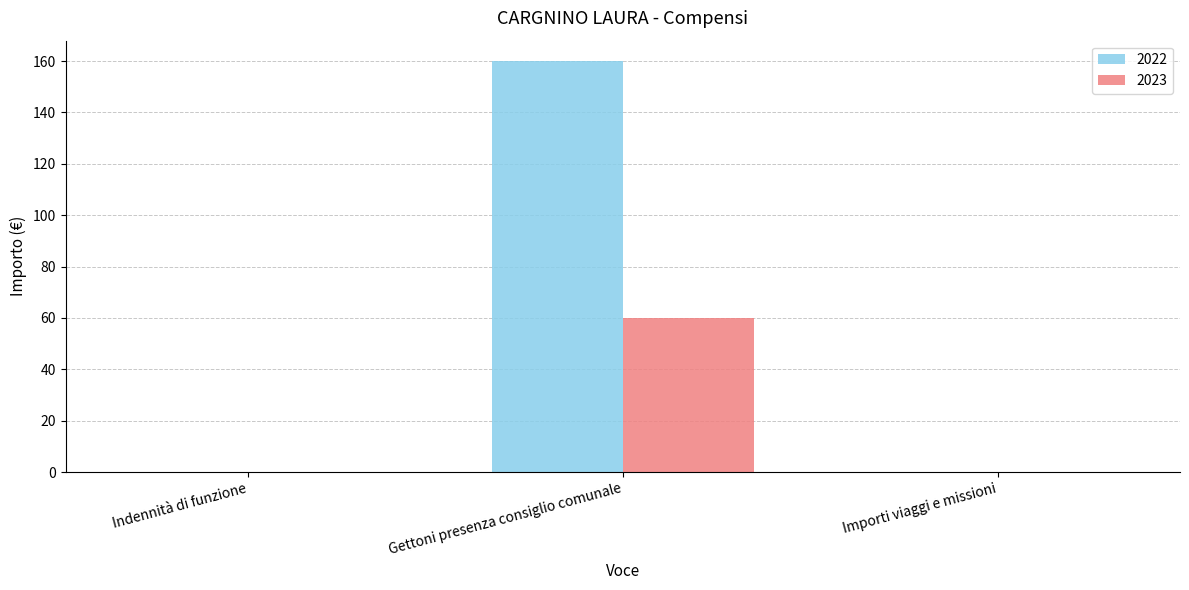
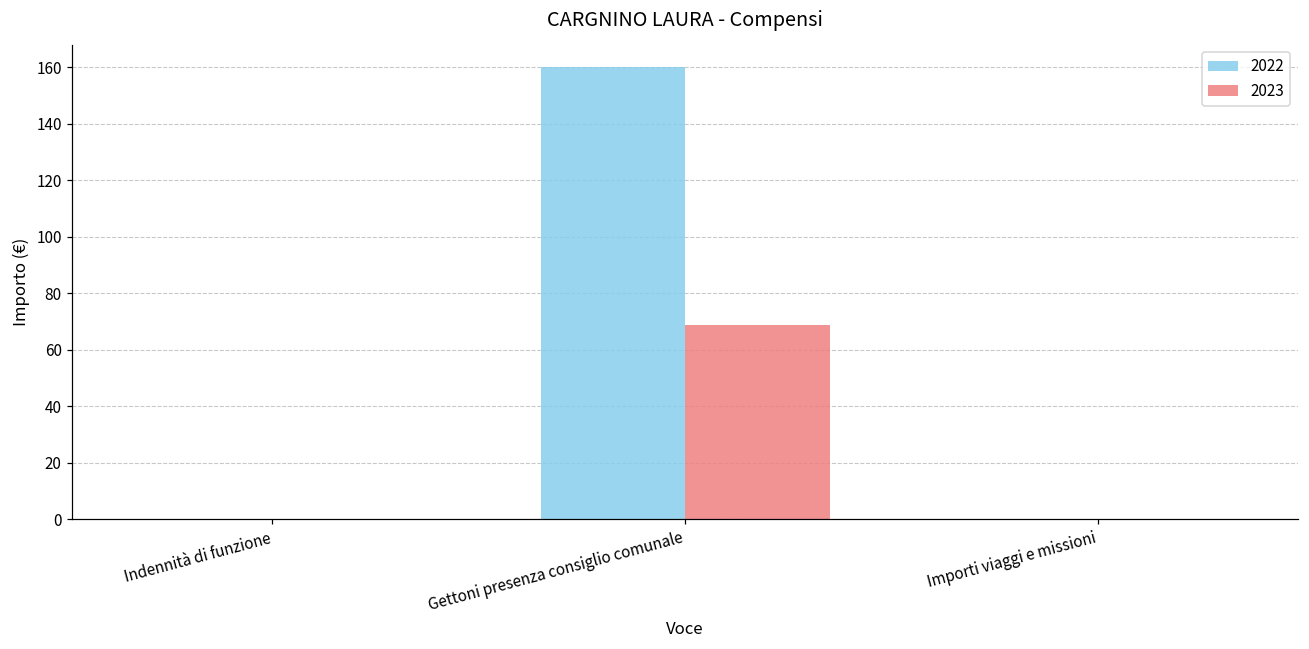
  {
    "2022": {
      "Indennità di funzione": 0,
      "Gettoni presenza consiglio comunale": 160,
      "Importi viaggi e missioni": 0
    },
    "2023": {
      "Indennità di funzione": 0,
-     "Gettoni presenza consiglio comunale": 60,
+     "Gettoni presenza consiglio comunale": 69,
      "Importi viaggi e missioni": 0
    }
  }
